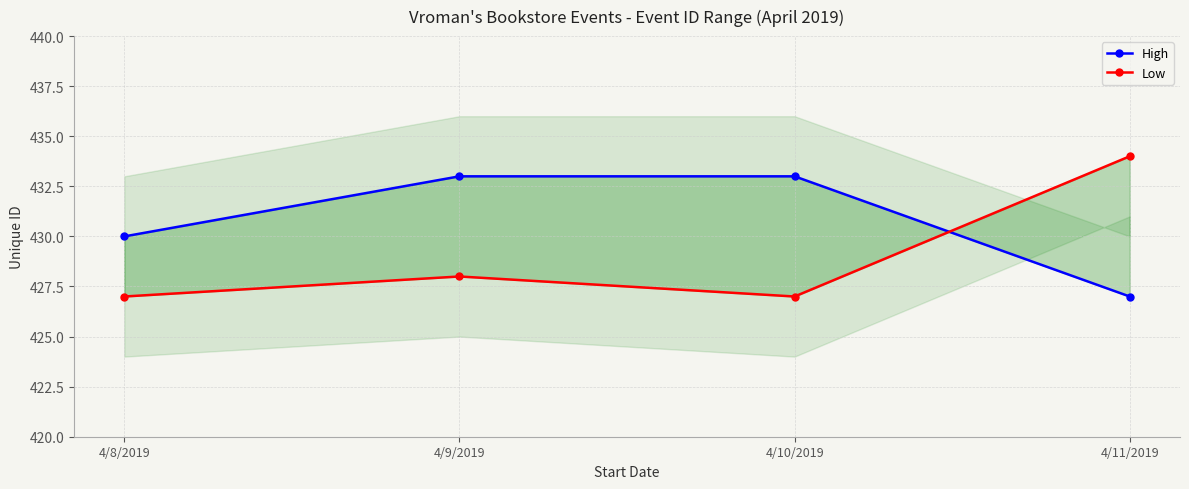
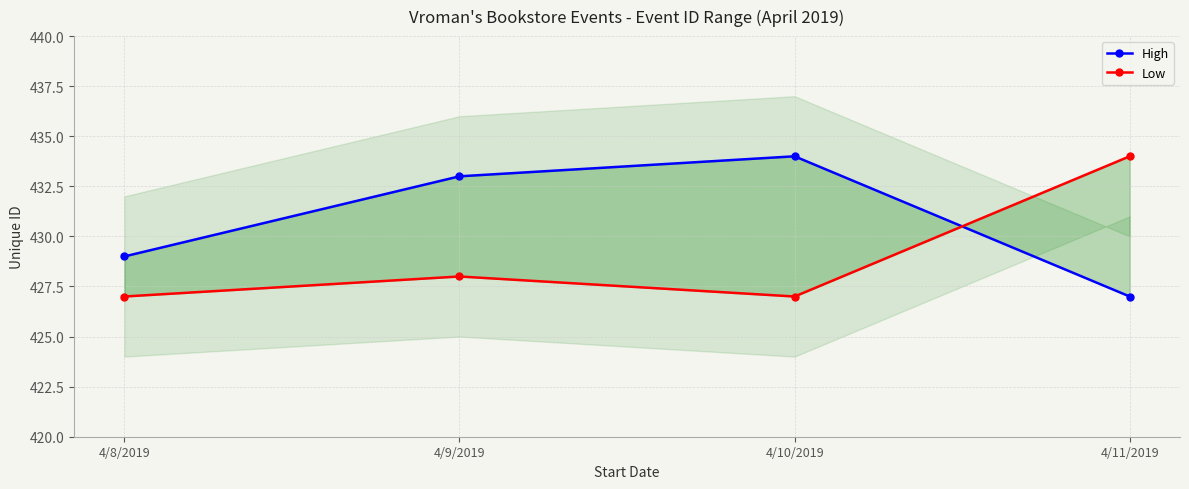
  {
    "High": {
-     "4/8/2019": 430,
-     "4/10/2019": 433,
+     "4/8/2019": 429,
+     "4/10/2019": 434,
      "4/11/2019": 427
    },
    "Low": {
      "4/8/2019": 427,
      "4/9/2019": 428,
      "4/10/2019": 427
    }
  }
